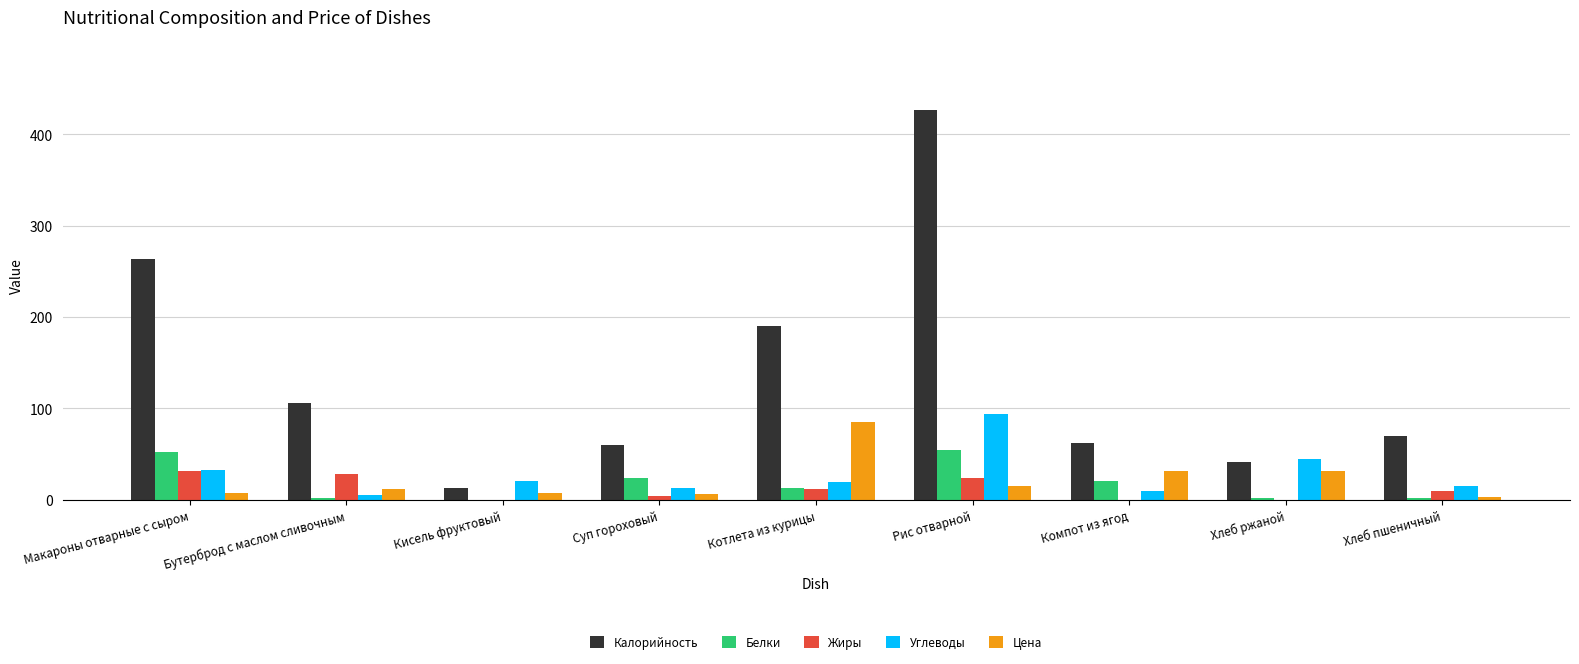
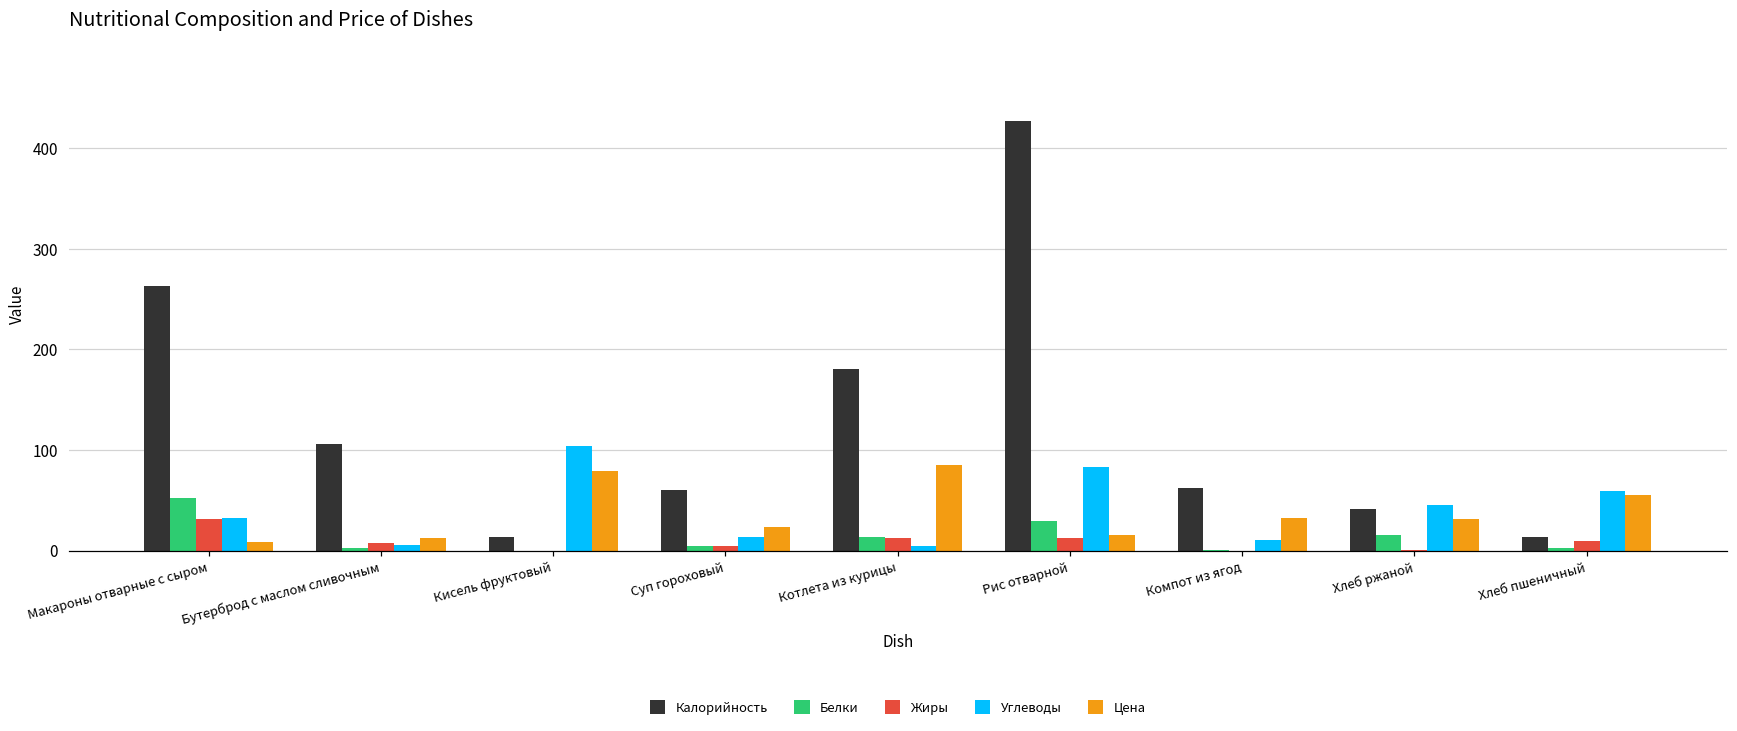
  {
    "Калорийность": {
      "Макароны отварные с сыром": 260,
      "Бутерброд с маслом сливочным": 110,
      "Кисель фруктовый": 10,
      "Суп гороховый": 60,
-     "Котлета из курицы": 190,
+     "Котлета из курицы": 180,
      "Рис отварной": 430,
      "Компот из ягод": 60,
      "Хлеб ржаной": 40,
-     "Хлеб пшеничный": 70
+     "Хлеб пшеничный": 10
    },
    "Белки": {
      "Макароны отварные с сыром": 50,
      "Кисель фруктовый": 0,
-     "Суп гороховый": 20,
+     "Суп гороховый": 0,
      "Котлета из курицы": 10,
-     "Рис отварной": 60,
-     "Компот из ягод": 20,
-     "Хлеб ржаной": 0
+     "Рис отварной": 30,
+     "Компот из ягод": 0,
+     "Хлеб ржаной": 20
    },
    "Жиры": {
      "Макароны отварные с сыром": 30,
-     "Бутерброд с маслом сливочным": 30,
+     "Бутерброд с маслом сливочным": 10,
      "Кисель фруктовый": 0,
      "Суп гороховый": 0,
      "Котлета из курицы": 10,
-     "Рис отварной": 20,
+     "Рис отварной": 10,
      "Компот из ягод": 0,
      "Хлеб пшеничный": 10
    },
    "Углеводы": {
      "Макароны отварные с сыром": 30,
      "Бутерброд с маслом сливочным": 10,
-     "Кисель фруктовый": 20,
+     "Кисель фруктовый": 100,
      "Суп гороховый": 10,
-     "Котлета из курицы": 20,
-     "Рис отварной": 90,
+     "Котлета из курицы": 0,
+     "Рис отварной": 80,
      "Компот из ягод": 10,
      "Хлеб ржаной": 50,
-     "Хлеб пшеничный": 10
+     "Хлеб пшеничный": 60
    },
    "Цена": {
      "Макароны отварные с сыром": 10,
      "Бутерброд с маслом сливочным": 10,
-     "Кисель фруктовый": 10,
-     "Суп гороховый": 10,
+     "Кисель фруктовый": 80,
+     "Суп гороховый": 20,
      "Котлета из курицы": 80,
      "Рис отварной": 20,
      "Компот из ягод": 30,
      "Хлеб ржаной": 30,
-     "Хлеб пшеничный": 0
+     "Хлеб пшеничный": 60
    }
  }
